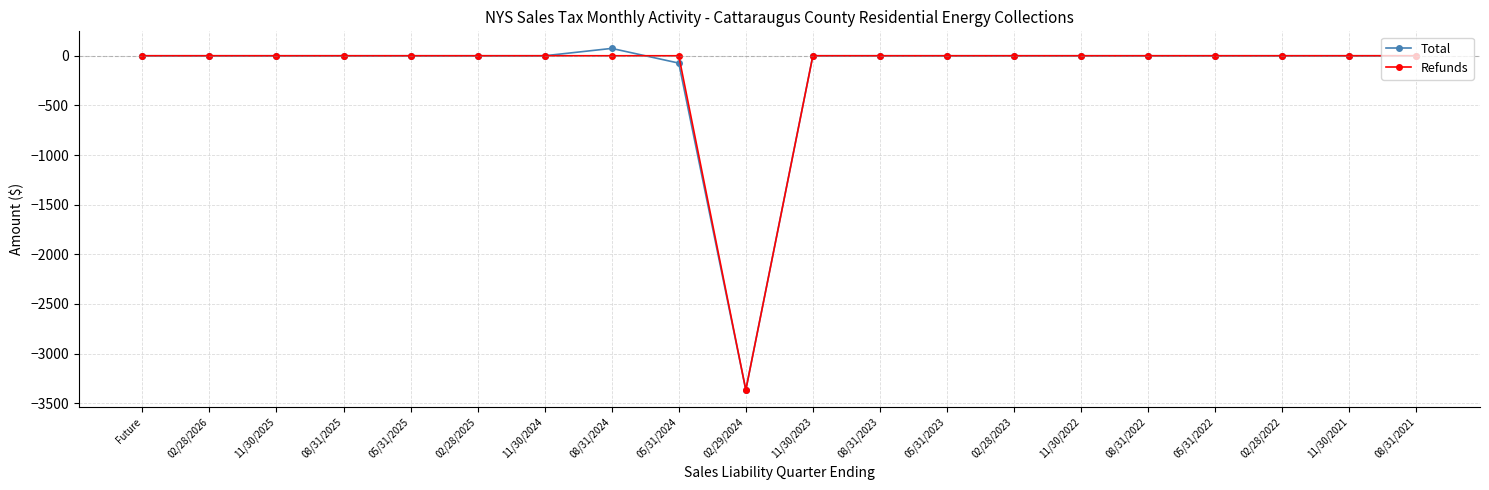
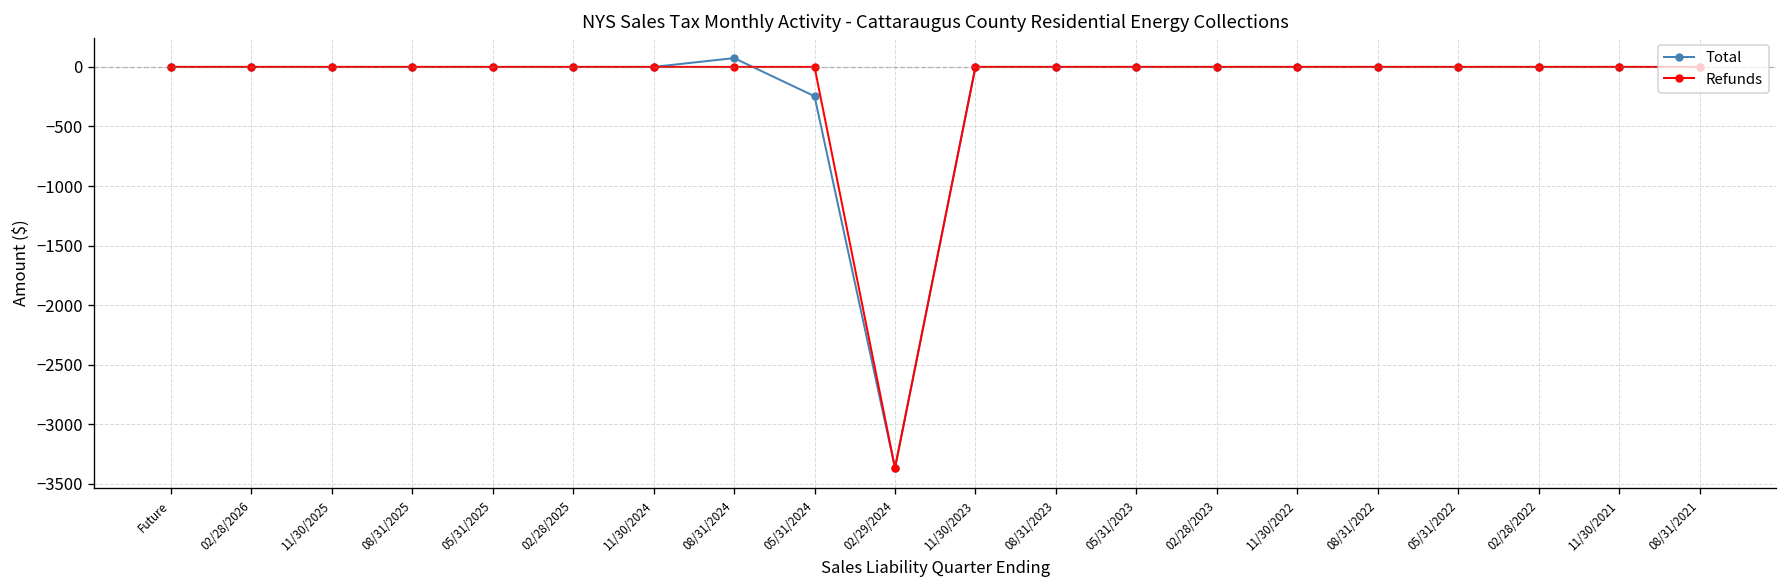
  {
    "Total": {
      "08/31/2024": 100,
-     "05/31/2024": -100
+     "05/31/2024": -200
    },
    "Refunds": {
      "08/31/2024": 0,
      "05/31/2024": 0
    }
  }
